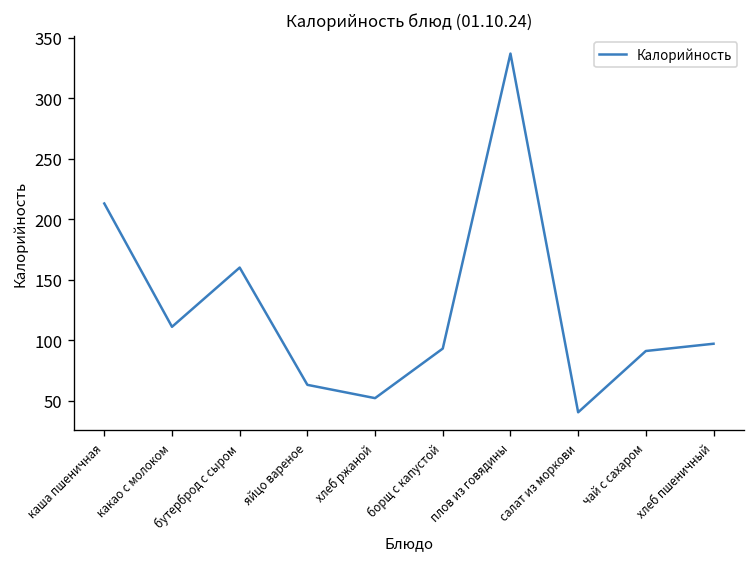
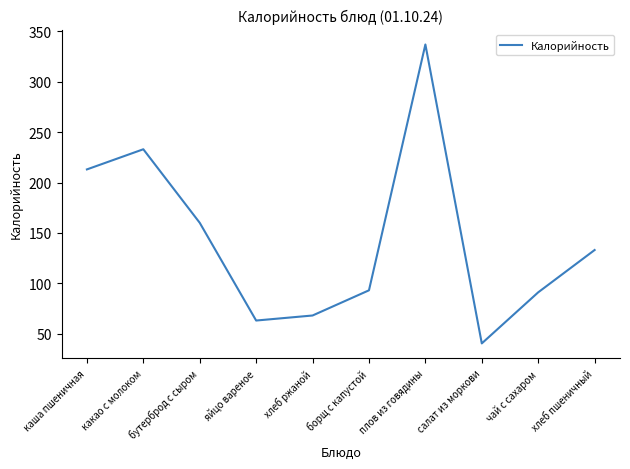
  {
    "каша пшеничная": 213,
-   "какао с молоком": 111,
+   "какао с молоком": 233,
    "бутерброд с сыром": 160,
    "яйцо вареное": 63,
-   "хлеб ржаной": 52,
+   "хлеб ржаной": 68,
    "борщ с капустой": 93,
    "плов из говядины": 337,
    "салат из моркови": 40,
    "чай с сахаром": 91,
-   "хлеб пшеничный": 97
+   "хлеб пшеничный": 133
  }
